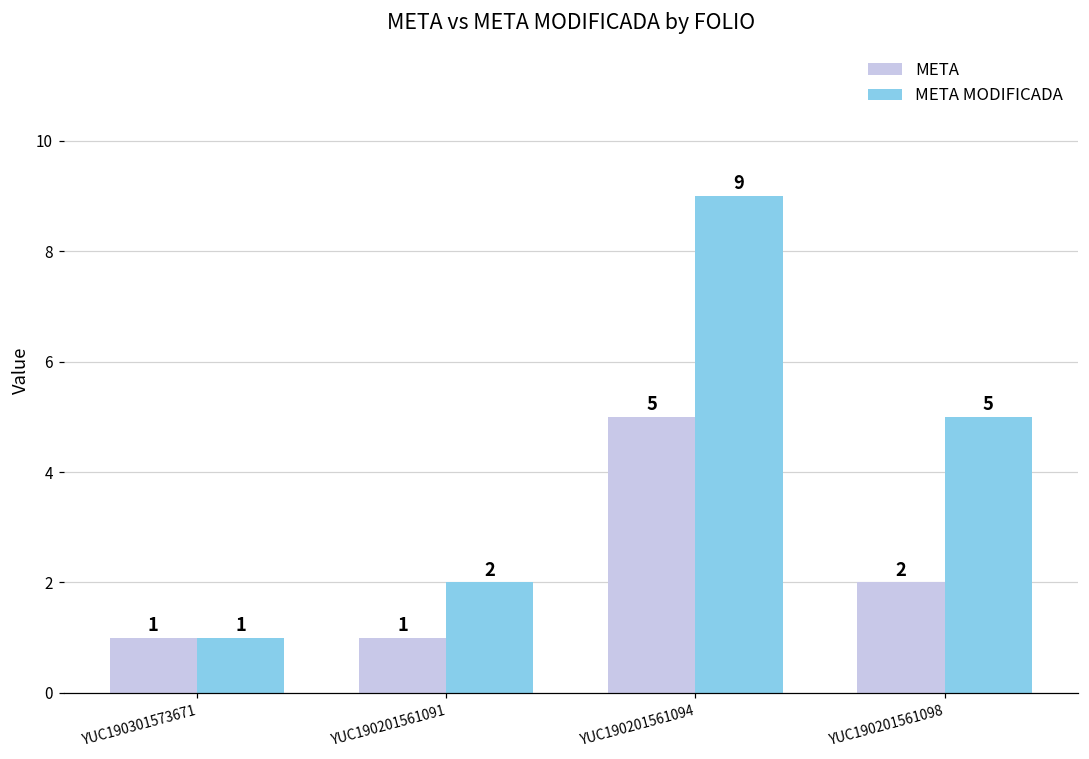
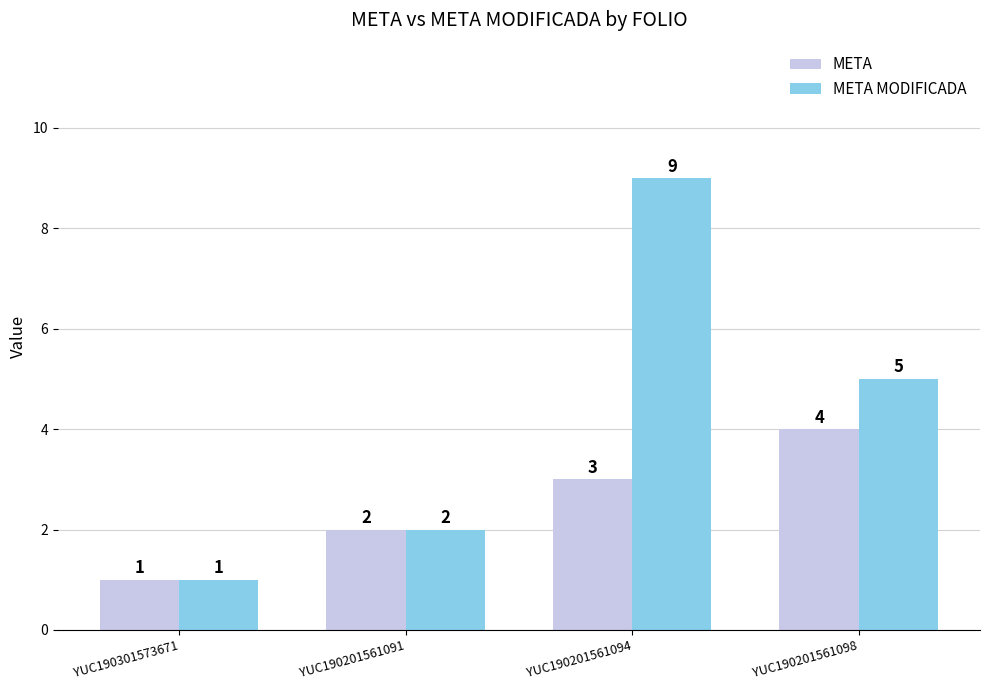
  {
    "META": {
      "YUC190301573671": 1,
-     "YUC190201561091": 1,
-     "YUC190201561094": 5,
-     "YUC190201561098": 2
+     "YUC190201561091": 2,
+     "YUC190201561094": 3,
+     "YUC190201561098": 4
    },
    "META MODIFICADA": {
      "YUC190301573671": 1,
      "YUC190201561091": 2,
      "YUC190201561094": 9,
      "YUC190201561098": 5
    }
  }
